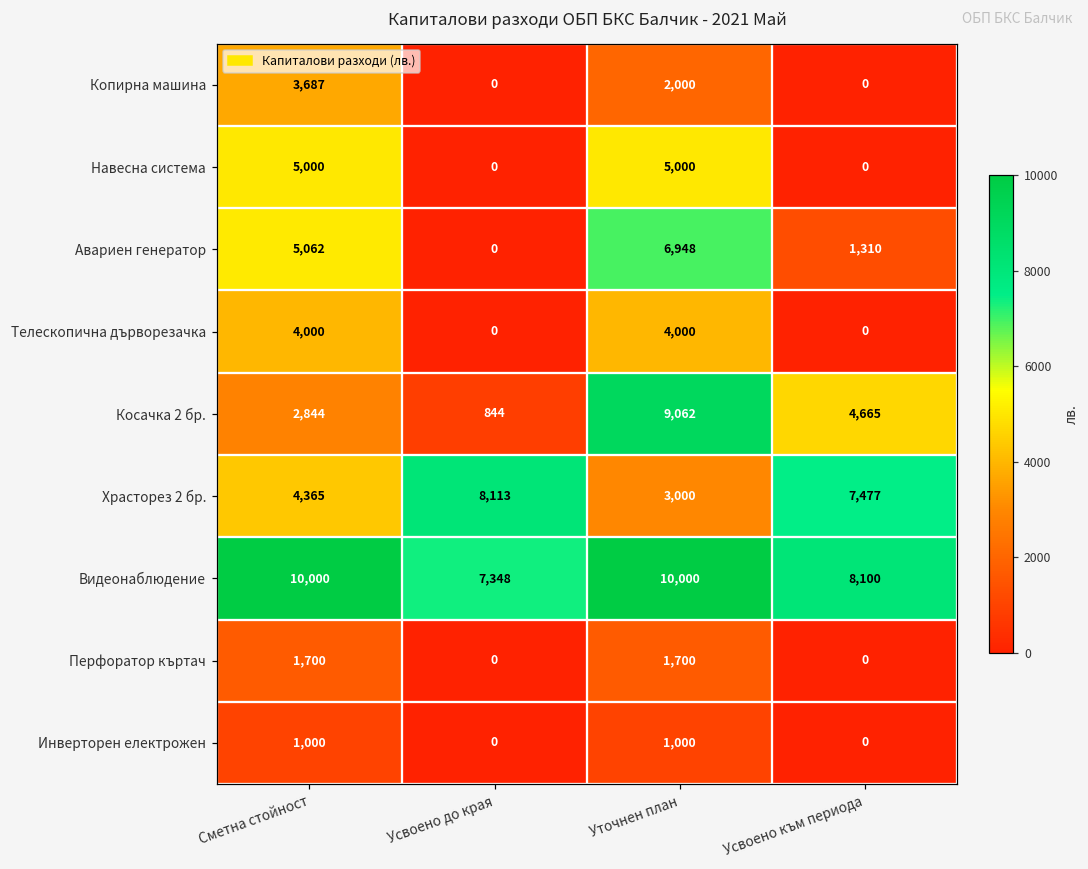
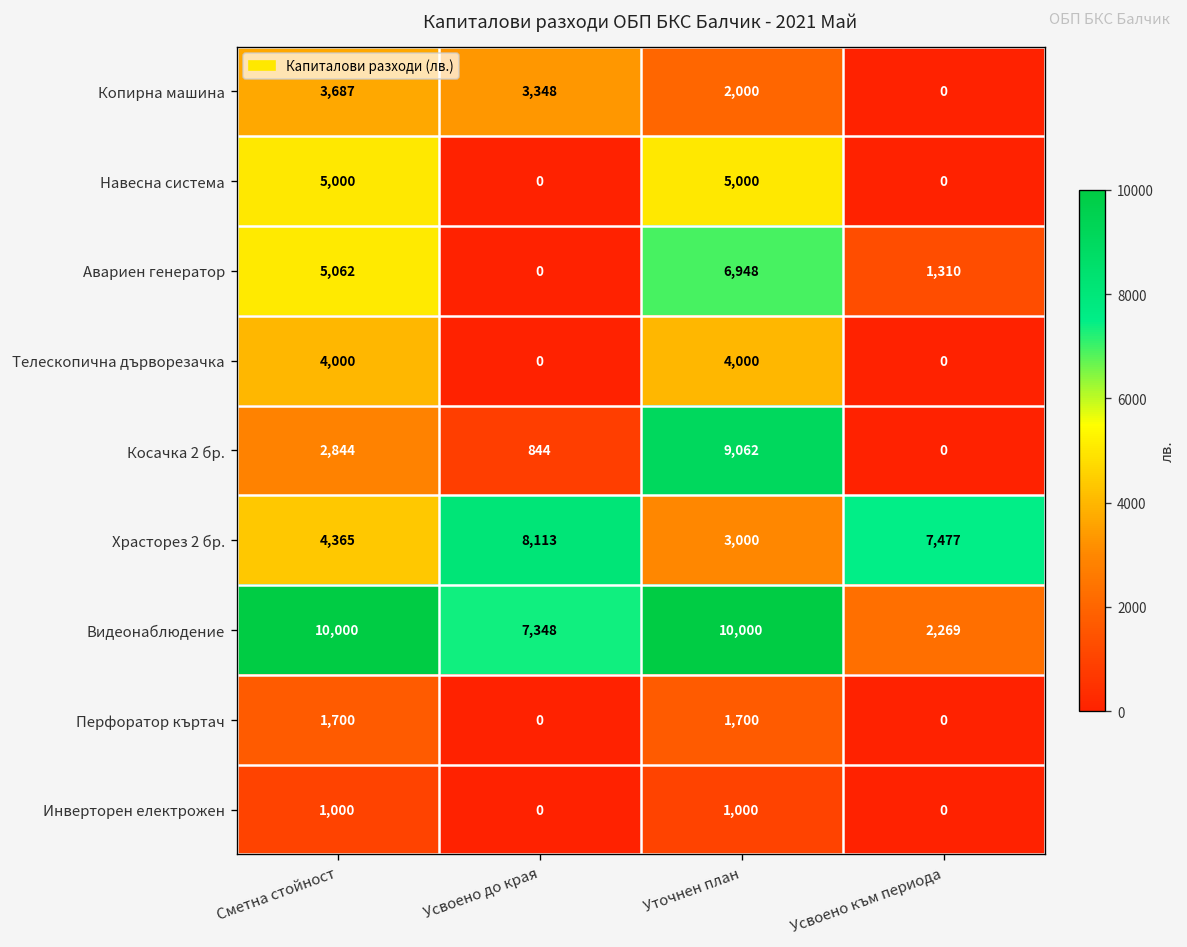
  {
    "Копирна машина": {
      "Сметна стойност": "3,687",
-     "Усвоено до края": "0",
+     "Усвоено до края": "3,348",
      "Уточнен план": "2,000",
      "Усвоено към периода": "0"
    },
    "Навесна система": {
      "Сметна стойност": "5,000",
      "Усвоено до края": "0",
      "Уточнен план": "5,000",
      "Усвоено към периода": "0"
    },
    "Авариен генератор": {
      "Сметна стойност": "5,062",
      "Усвоено до края": "0",
      "Уточнен план": "6,948",
      "Усвоено към периода": "1,310"
    },
    "Телескопична дърворезачка": {
      "Сметна стойност": "4,000",
      "Усвоено до края": "0",
      "Уточнен план": "4,000",
      "Усвоено към периода": "0"
    },
    "Косачка 2 бр.": {
      "Сметна стойност": "2,844",
      "Усвоено до края": "844",
      "Уточнен план": "9,062",
-     "Усвоено към периода": "4,665"
+     "Усвоено към периода": "0"
    },
    "Храсторез 2 бр.": {
      "Сметна стойност": "4,365",
      "Усвоено до края": "8,113",
      "Уточнен план": "3,000",
      "Усвоено към периода": "7,477"
    },
    "Видеонаблюдение": {
      "Сметна стойност": "10,000",
      "Усвоено до края": "7,348",
      "Уточнен план": "10,000",
-     "Усвоено към периода": "8,100"
+     "Усвоено към периода": "2,269"
    },
    "Перфоратор къртач": {
      "Сметна стойност": "1,700",
      "Усвоено до края": "0",
      "Уточнен план": "1,700",
      "Усвоено към периода": "0"
    },
    "Инверторен електрожен": {
      "Сметна стойност": "1,000",
      "Усвоено до края": "0",
      "Уточнен план": "1,000",
      "Усвоено към периода": "0"
    }
  }
